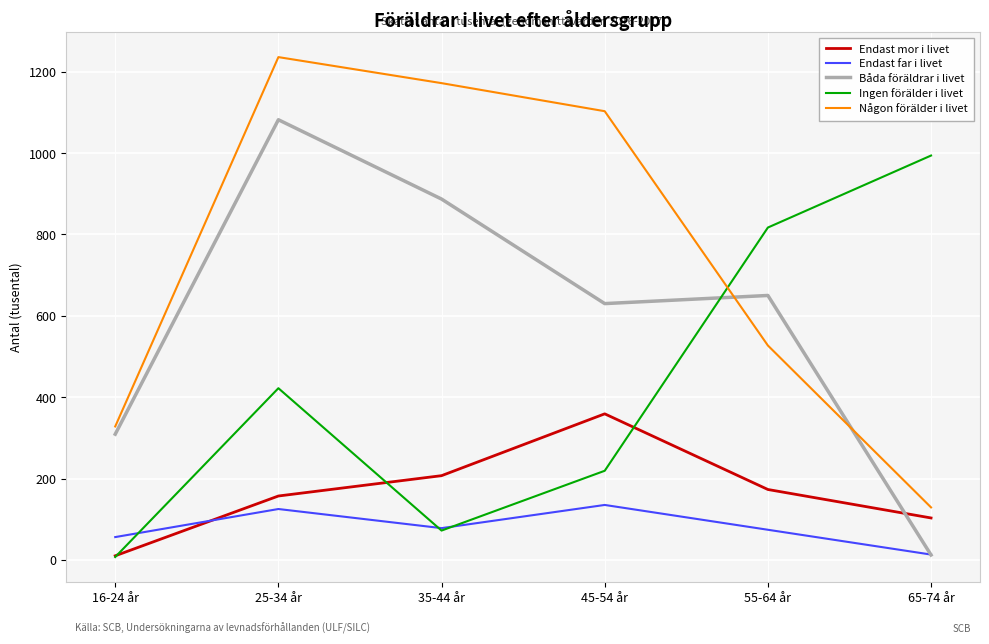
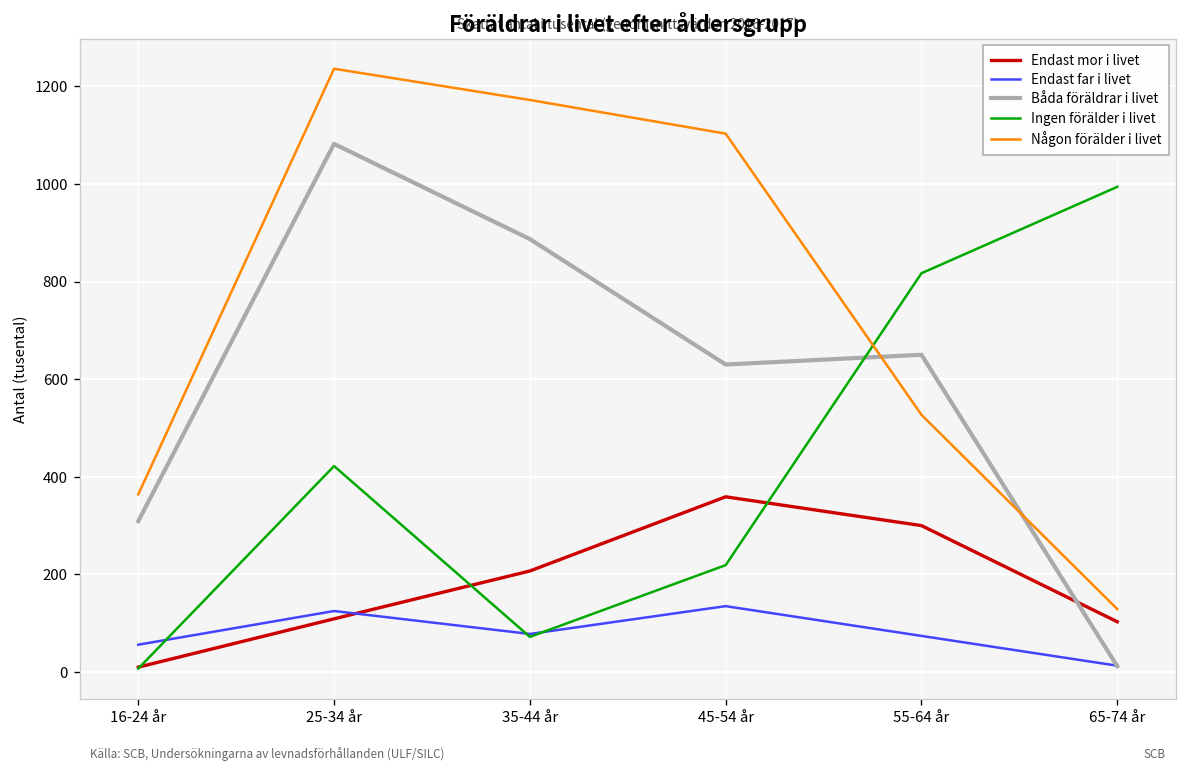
  {
    "Endast mor i livet": {
-     "25-34 år": 160,
+     "25-34 år": 110,
      "35-44 år": 210,
      "45-54 år": 360,
-     "55-64 år": 170,
+     "55-64 år": 300,
      "65-74 år": 100
    },
    "Endast far i livet": {
      "16-24 år": 60,
      "25-34 år": 130,
      "45-54 år": 140,
      "55-64 år": 70
    },
    "Båda föräldrar i livet": {
      "16-24 år": 310,
      "25-34 år": 1080,
      "35-44 år": 890,
      "45-54 år": 630,
      "55-64 år": 650
    },
    "Ingen förälder i livet": {
      "25-34 år": 420,
      "45-54 år": 220,
      "55-64 år": 820,
      "65-74 år": 990
    },
    "Någon förälder i livet": {
-     "16-24 år": 330,
+     "16-24 år": 360,
      "25-34 år": 1240,
      "35-44 år": 1170,
      "45-54 år": 1100,
      "55-64 år": 530,
      "65-74 år": 130
    }
  }
